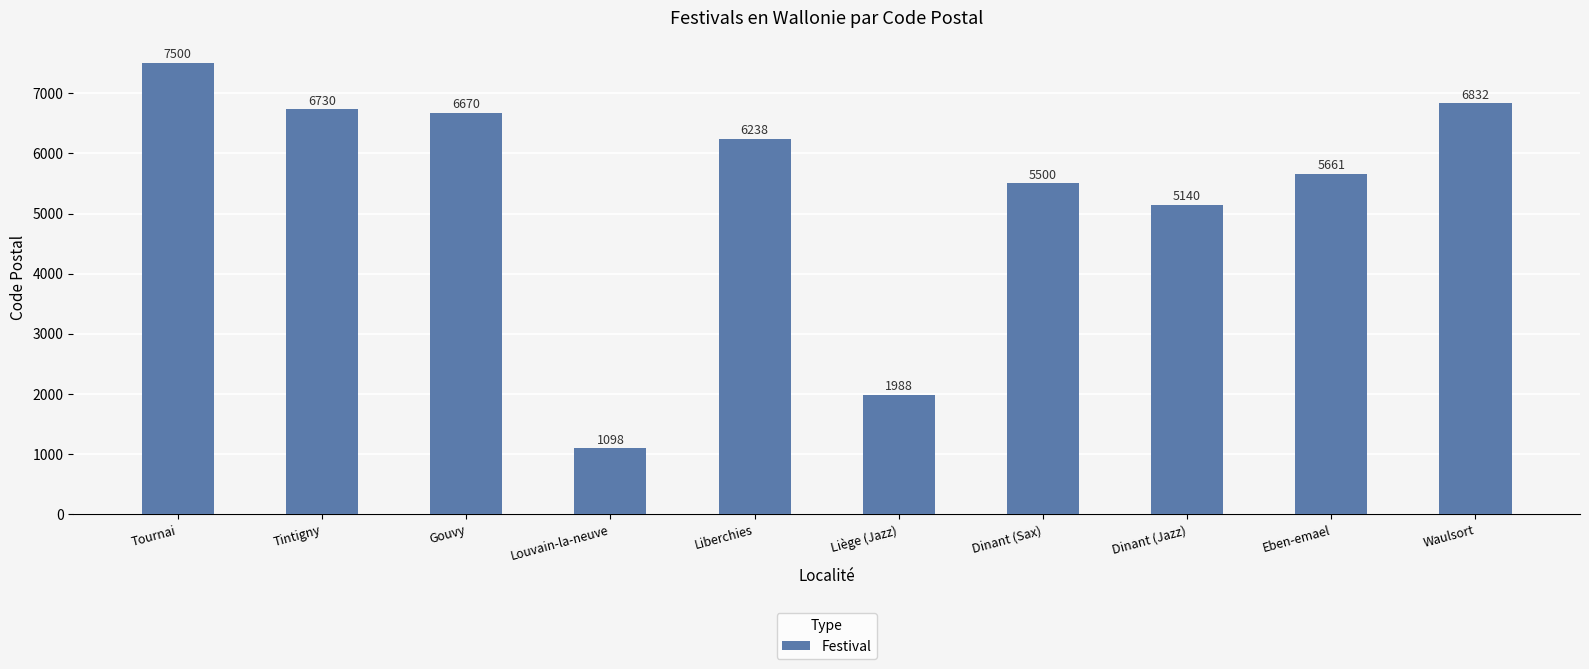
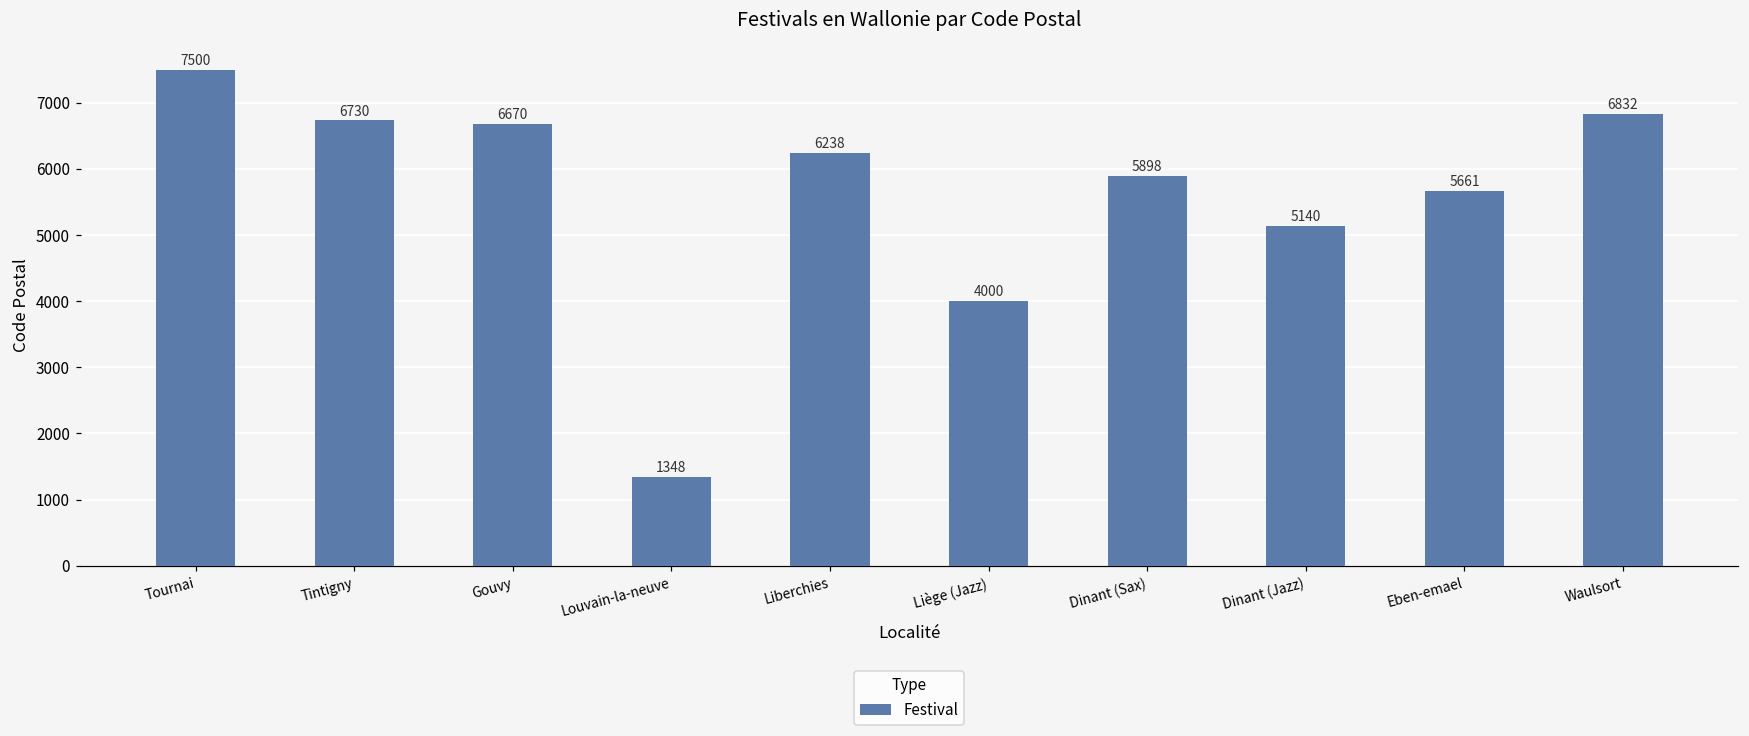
  {
    "Tournai": 7500,
    "Tintigny": 6730,
    "Gouvy": 6670,
-   "Louvain-la-neuve": 1098,
+   "Louvain-la-neuve": 1348,
    "Liberchies": 6238,
-   "Liège (Jazz)": 1988,
-   "Dinant (Sax)": 5500,
+   "Liège (Jazz)": 4000,
+   "Dinant (Sax)": 5898,
    "Dinant (Jazz)": 5140,
    "Eben-emael": 5661,
    "Waulsort": 6832
  }
